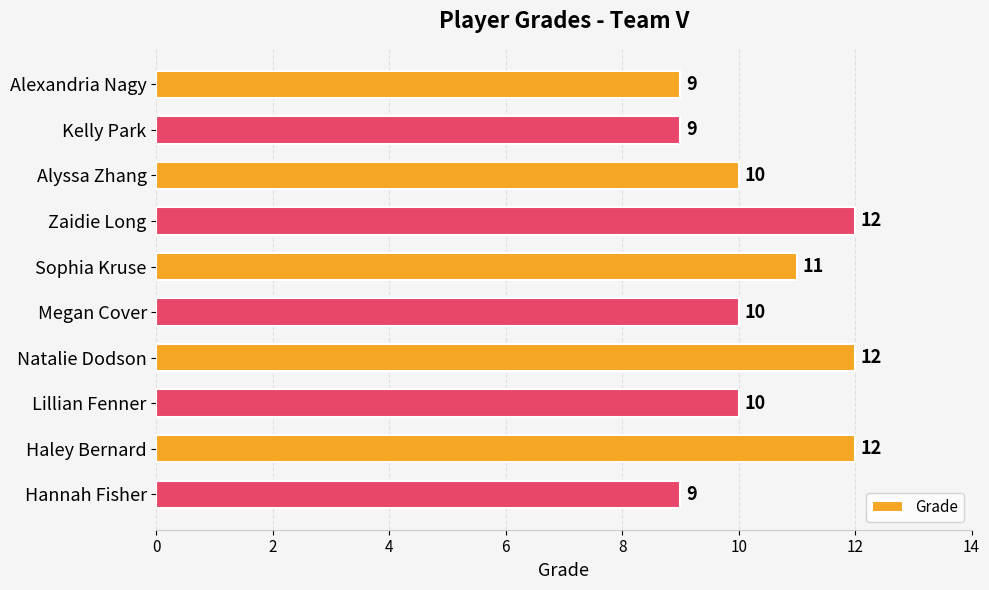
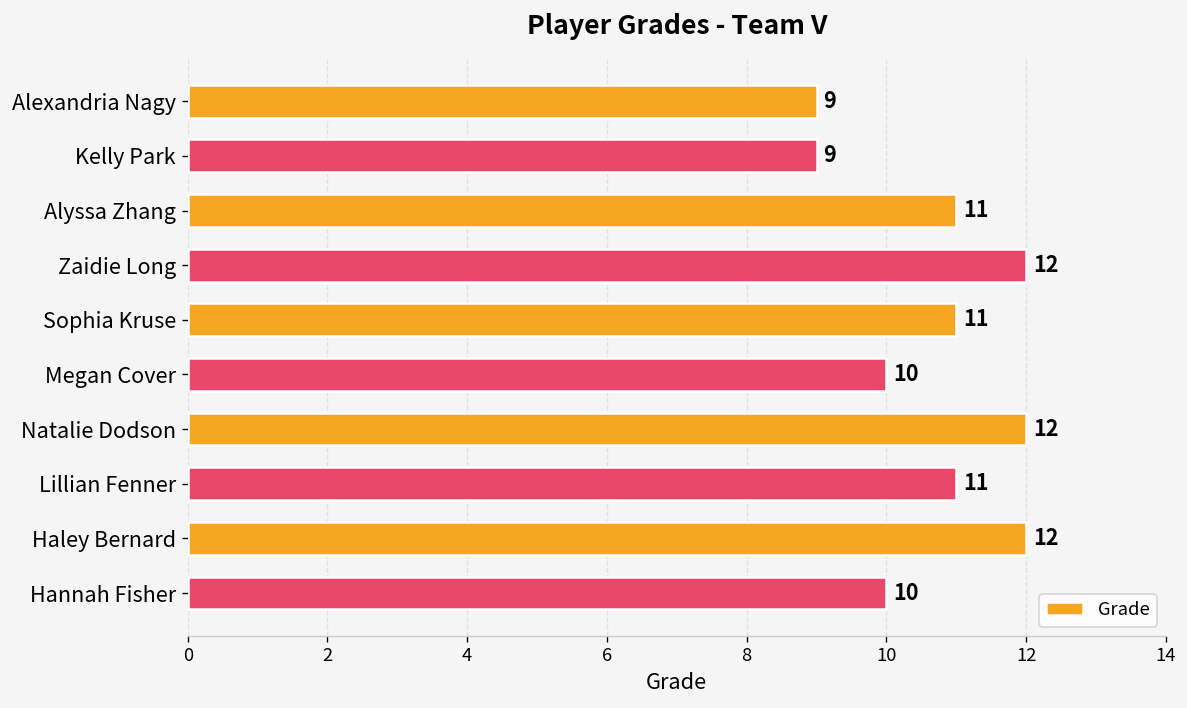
  {
    "Alexandria Nagy": 9,
    "Kelly Park": 9,
-   "Alyssa Zhang": 10,
+   "Alyssa Zhang": 11,
    "Zaidie Long": 12,
    "Sophia Kruse": 11,
    "Megan Cover": 10,
    "Natalie Dodson": 12,
-   "Lillian Fenner": 10,
+   "Lillian Fenner": 11,
    "Haley Bernard": 12,
-   "Hannah Fisher": 9
+   "Hannah Fisher": 10
  }
